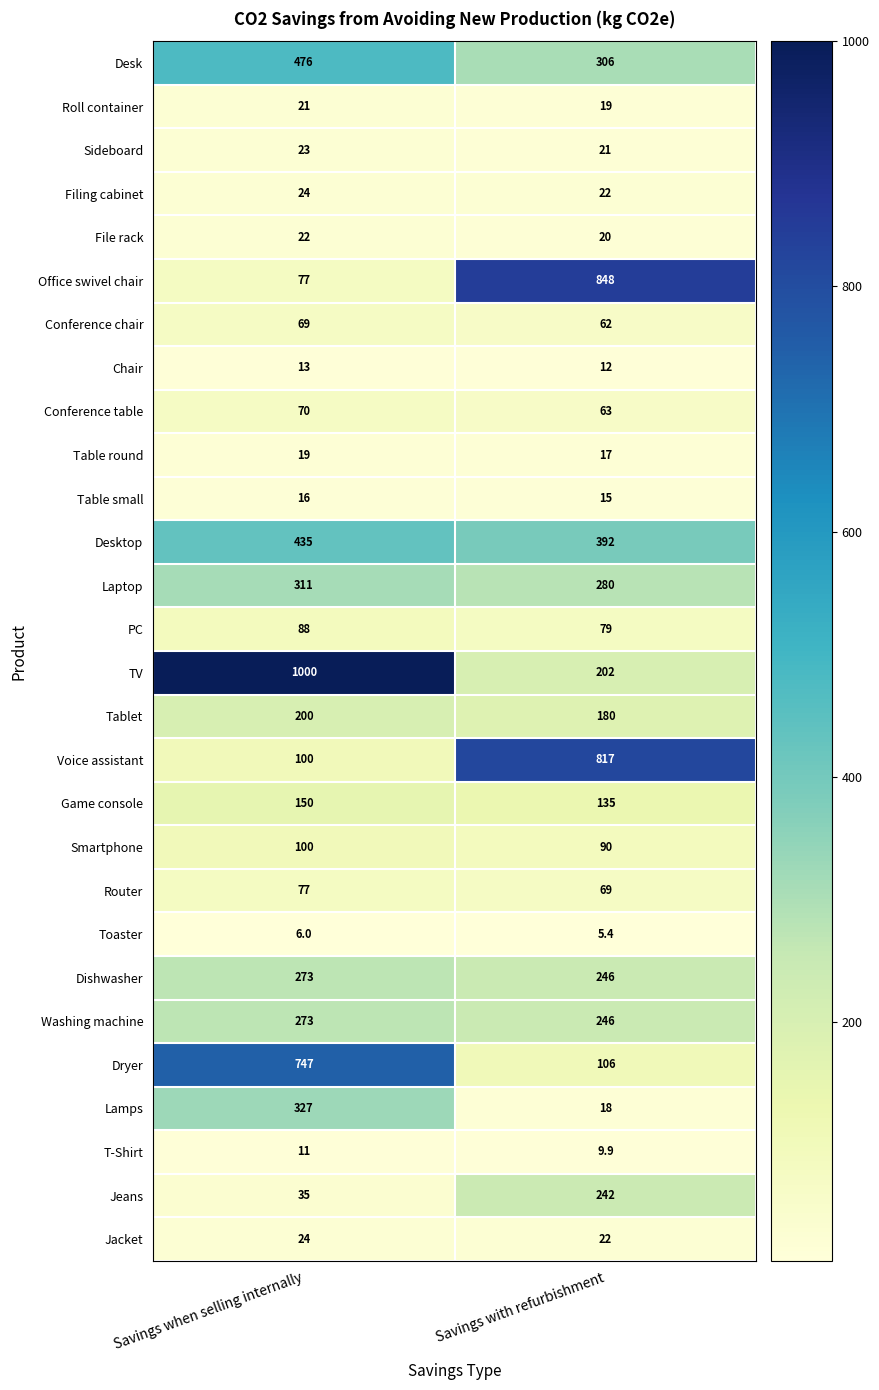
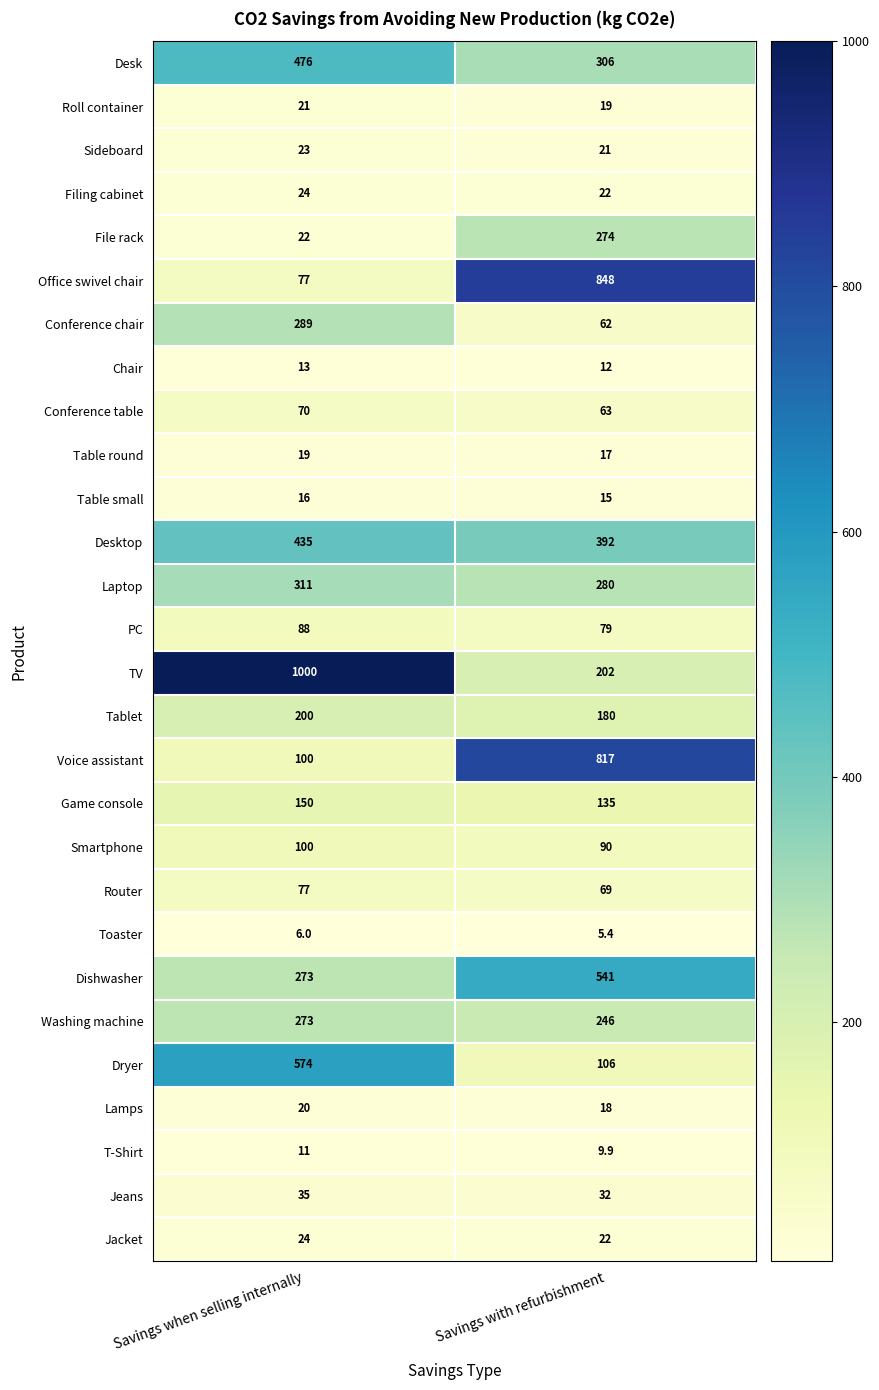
  {
    "Desk": {
      "Savings when selling internally": 476,
      "Savings with refurbishment": 306
    },
    "Roll container": {
      "Savings when selling internally": 21,
      "Savings with refurbishment": 19
    },
    "Sideboard": {
      "Savings when selling internally": 23,
      "Savings with refurbishment": 21
    },
    "Filing cabinet": {
      "Savings when selling internally": 24,
      "Savings with refurbishment": 22
    },
    "File rack": {
      "Savings when selling internally": 22,
-     "Savings with refurbishment": 20
+     "Savings with refurbishment": 274
    },
    "Office swivel chair": {
      "Savings when selling internally": 77,
      "Savings with refurbishment": 848
    },
    "Conference chair": {
-     "Savings when selling internally": 69,
+     "Savings when selling internally": 289,
      "Savings with refurbishment": 62
    },
    "Chair": {
      "Savings when selling internally": 13,
      "Savings with refurbishment": 12
    },
    "Conference table": {
      "Savings when selling internally": 70,
      "Savings with refurbishment": 63
    },
    "Table round": {
      "Savings when selling internally": 19,
      "Savings with refurbishment": 17
    },
    "Table small": {
      "Savings when selling internally": 16,
      "Savings with refurbishment": 15
    },
    "Desktop": {
      "Savings when selling internally": 435,
      "Savings with refurbishment": 392
    },
    "Laptop": {
      "Savings when selling internally": 311,
      "Savings with refurbishment": 280
    },
    "PC": {
      "Savings when selling internally": 88,
      "Savings with refurbishment": 79
    },
    "TV": {
      "Savings when selling internally": 1000,
      "Savings with refurbishment": 202
    },
    "Tablet": {
      "Savings when selling internally": 200,
      "Savings with refurbishment": 180
    },
    "Voice assistant": {
      "Savings when selling internally": 100,
      "Savings with refurbishment": 817
    },
    "Game console": {
      "Savings when selling internally": 150,
      "Savings with refurbishment": 135
    },
    "Smartphone": {
      "Savings when selling internally": 100,
      "Savings with refurbishment": 90
    },
    "Router": {
      "Savings when selling internally": 77,
      "Savings with refurbishment": 69
    },
    "Toaster": {
      "Savings when selling internally": 6.0,
      "Savings with refurbishment": 5.4
    },
    "Dishwasher": {
      "Savings when selling internally": 273,
-     "Savings with refurbishment": 246
+     "Savings with refurbishment": 541
    },
    "Washing machine": {
      "Savings when selling internally": 273,
      "Savings with refurbishment": 246
    },
    "Dryer": {
-     "Savings when selling internally": 747,
+     "Savings when selling internally": 574,
      "Savings with refurbishment": 106
    },
    "Lamps": {
-     "Savings when selling internally": 327,
+     "Savings when selling internally": 20,
      "Savings with refurbishment": 18
    },
    "T-Shirt": {
      "Savings when selling internally": 11,
      "Savings with refurbishment": 9.9
    },
    "Jeans": {
      "Savings when selling internally": 35,
-     "Savings with refurbishment": 242
+     "Savings with refurbishment": 32
    },
    "Jacket": {
      "Savings when selling internally": 24,
      "Savings with refurbishment": 22
    }
  }
